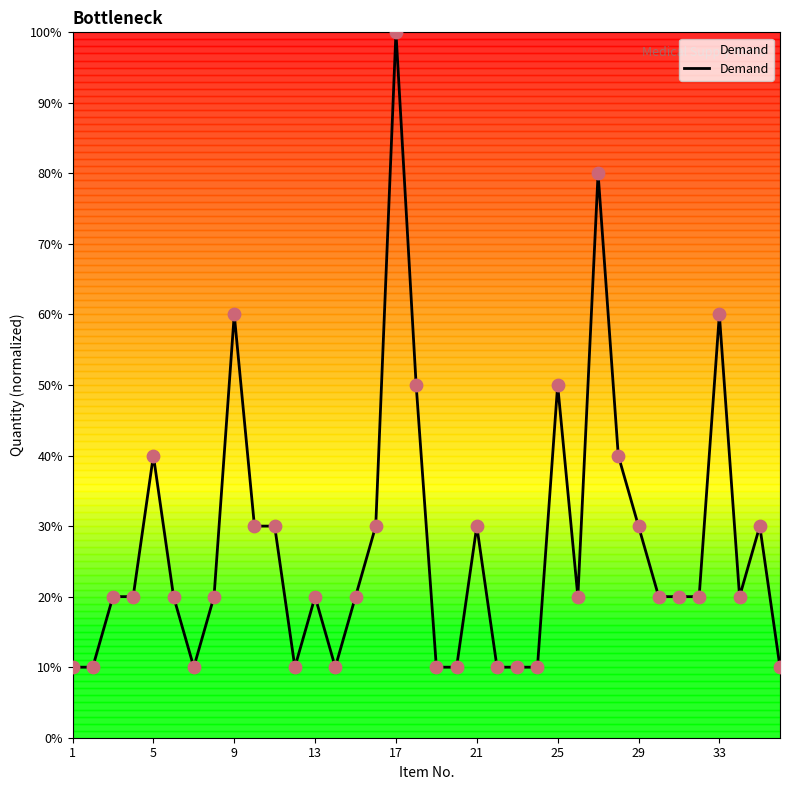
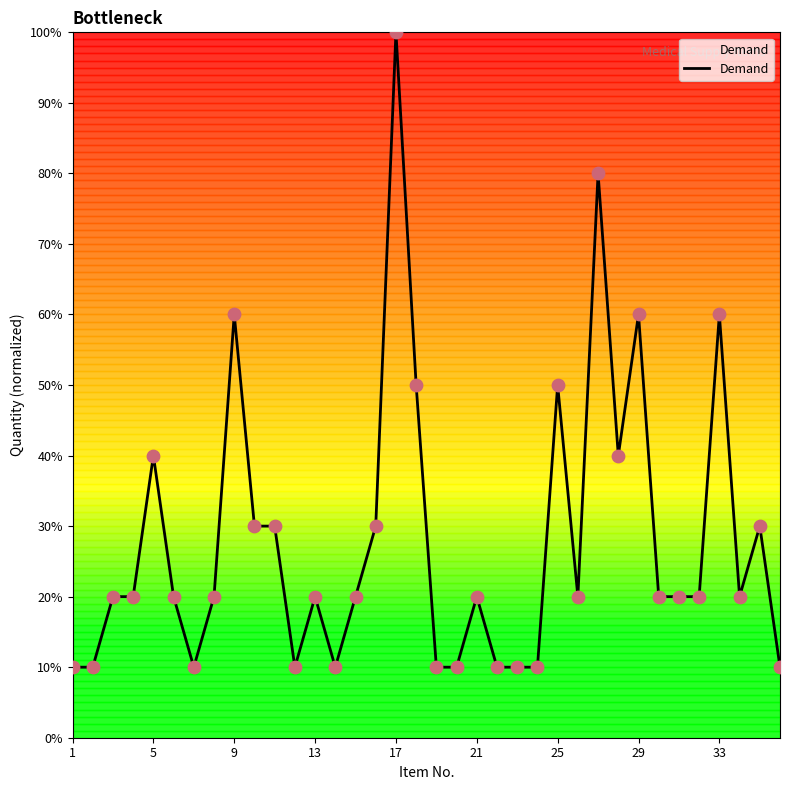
  {
    "Demand": {
      "5": "40%",
      "9": "60%",
      "13": "20%",
      "17": "100%",
-     "21": "30%",
+     "21": "20%",
      "25": "50%",
-     "29": "30%",
+     "29": "60%",
      "33": "60%"
    }
  }
